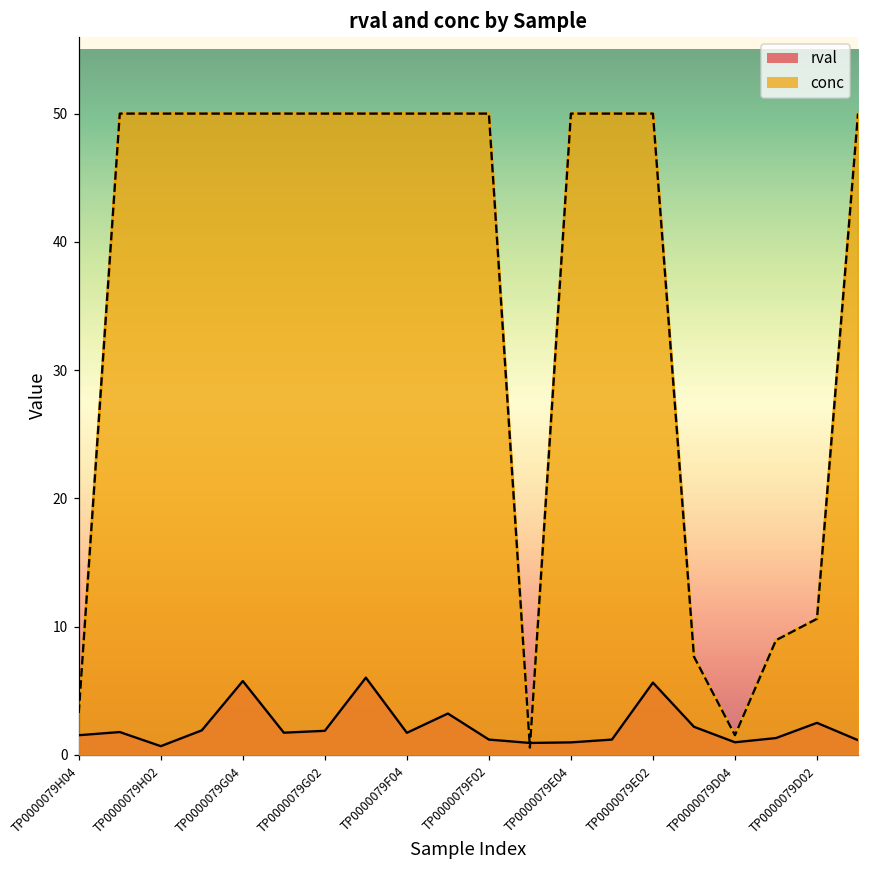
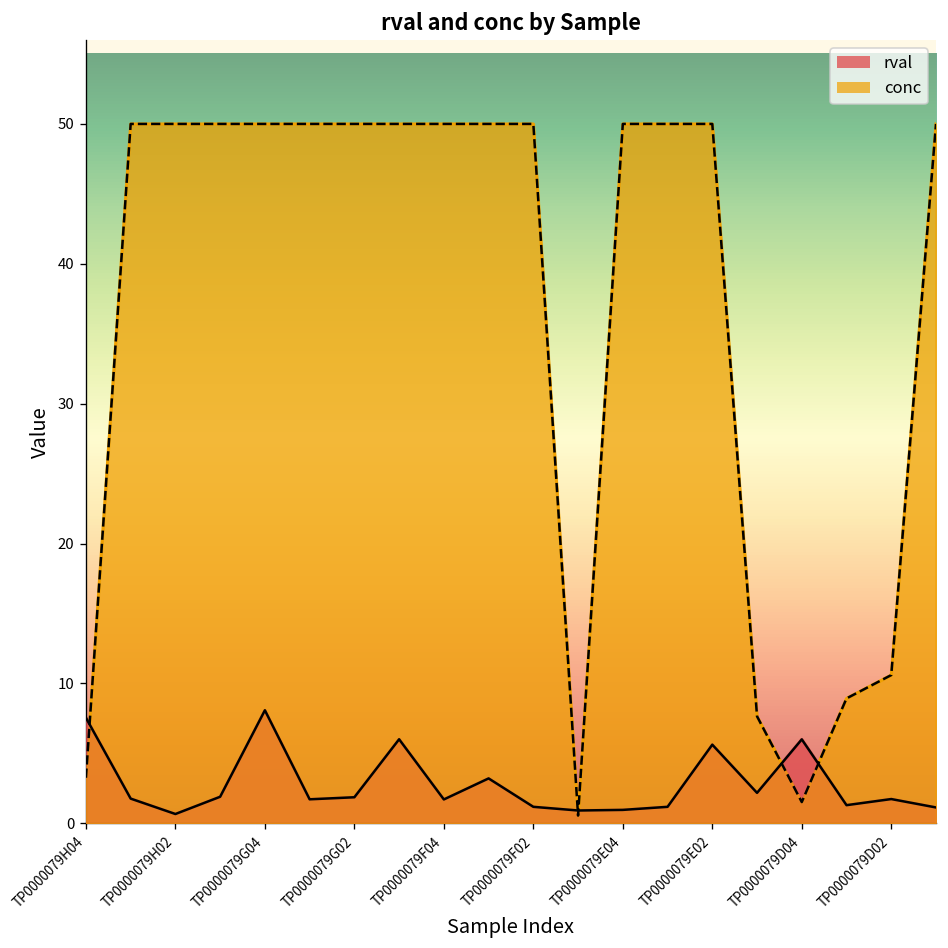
  {
    "rval": {
-     "TP0000079H04": 1.5,
+     "TP0000079H04": 7.5,
      "TP0000079H02": 0.7,
-     "TP0000079G04": 5.7,
+     "TP0000079G04": 8.1,
      "TP0000079G02": 1.9,
      "TP0000079F04": 1.7,
      "TP0000079F02": 1.2,
      "TP0000079E04": 1.0,
      "TP0000079E02": 5.6,
-     "TP0000079D04": 1.0,
-     "TP0000079D02": 2.5
+     "TP0000079D04": 6.0,
+     "TP0000079D02": 1.7
    },
    "conc": {
      "TP0000079H04": 3.3,
      "TP0000079H02": 50.0,
      "TP0000079G04": 50.0,
      "TP0000079G02": 50.0,
      "TP0000079F04": 50.0,
      "TP0000079F02": 50.0,
      "TP0000079E04": 50.0,
      "TP0000079E02": 50.0,
      "TP0000079D04": 1.5,
      "TP0000079D02": 10.6
    }
  }
